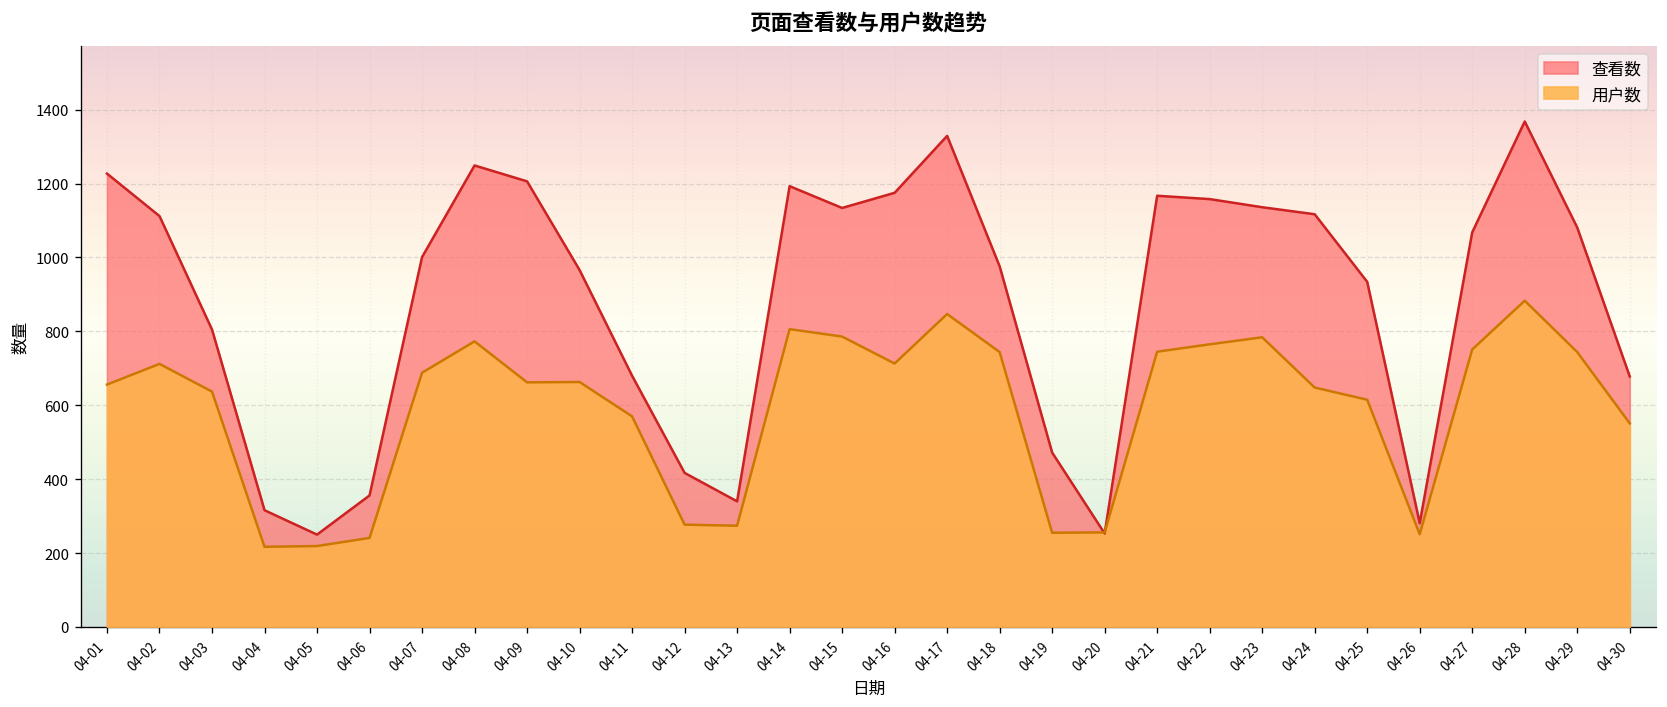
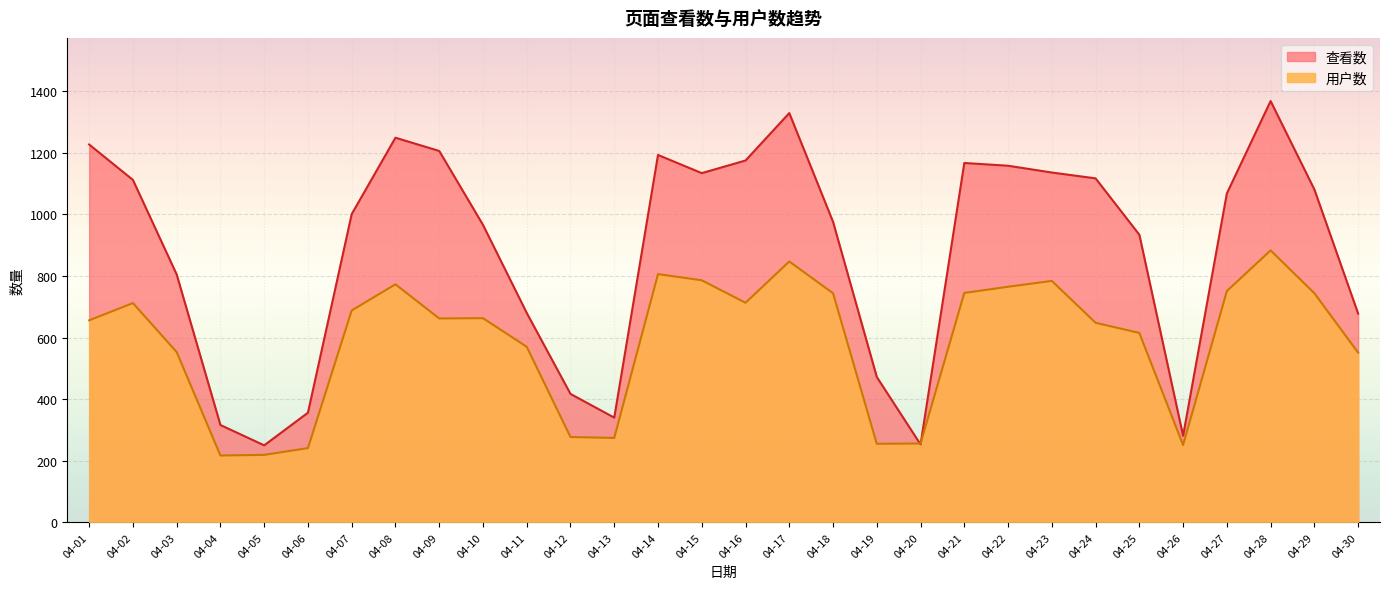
  {
    "查看数": {
      "04-01": 1230,
      "04-02": 1110,
      "04-03": 810,
      "04-04": 320,
      "04-05": 250,
      "04-06": 360,
      "04-07": 1000,
      "04-08": 1250,
      "04-09": 1210,
      "04-10": 970,
      "04-11": 680,
      "04-12": 420,
      "04-13": 340,
      "04-14": 1190,
      "04-15": 1130,
      "04-16": 1180,
      "04-17": 1330,
      "04-18": 980,
      "04-19": 470,
      "04-21": 1170,
      "04-22": 1160,
      "04-23": 1140,
      "04-24": 1120,
      "04-25": 930,
      "04-26": 280,
      "04-27": 1070,
      "04-28": 1370,
      "04-29": 1080,
      "04-30": 680
    },
    "用户数": {
      "04-01": 660,
      "04-02": 710,
-     "04-03": 640,
+     "04-03": 550,
      "04-04": 220,
      "04-05": 220,
      "04-06": 240,
      "04-07": 690,
      "04-08": 770,
      "04-09": 660,
      "04-10": 660,
      "04-11": 570,
      "04-12": 280,
      "04-13": 270,
      "04-14": 810,
      "04-15": 790,
      "04-16": 710,
      "04-17": 850,
      "04-18": 740,
      "04-19": 260,
      "04-21": 750,
      "04-22": 770,
      "04-23": 780,
      "04-24": 650,
      "04-25": 620,
      "04-26": 250,
      "04-27": 750,
      "04-28": 880,
      "04-29": 740,
      "04-30": 550
    }
  }
